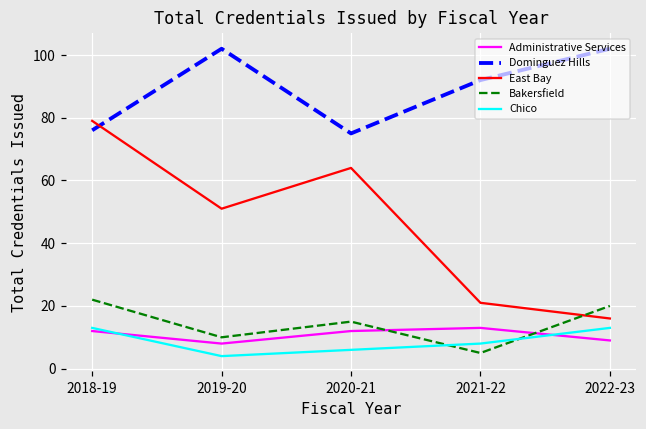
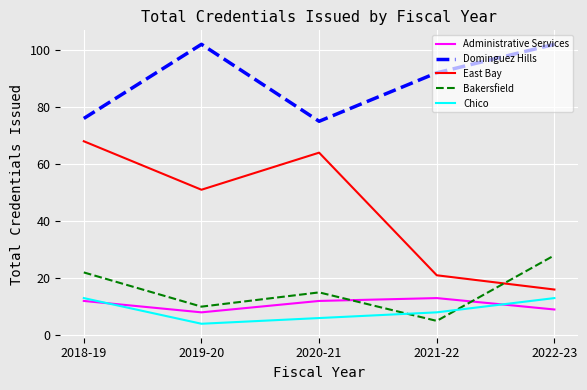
  {
    "Administrative Services": {
      "2018-19": 12,
      "2019-20": 8,
      "2020-21": 12,
      "2021-22": 13,
      "2022-23": 9
    },
    "Dominguez Hills": {
      "2018-19": 76,
      "2019-20": 102,
      "2020-21": 75
    },
    "East Bay": {
-     "2018-19": 79,
+     "2018-19": 68,
      "2019-20": 51,
      "2020-21": 64,
      "2021-22": 21,
      "2022-23": 16
    },
    "Bakersfield": {
      "2018-19": 22,
      "2019-20": 10,
      "2020-21": 15,
      "2021-22": 5,
-     "2022-23": 20
+     "2022-23": 28
    },
    "Chico": {
      "2018-19": 13,
      "2019-20": 4,
      "2020-21": 6,
      "2021-22": 8,
      "2022-23": 13
    }
  }
